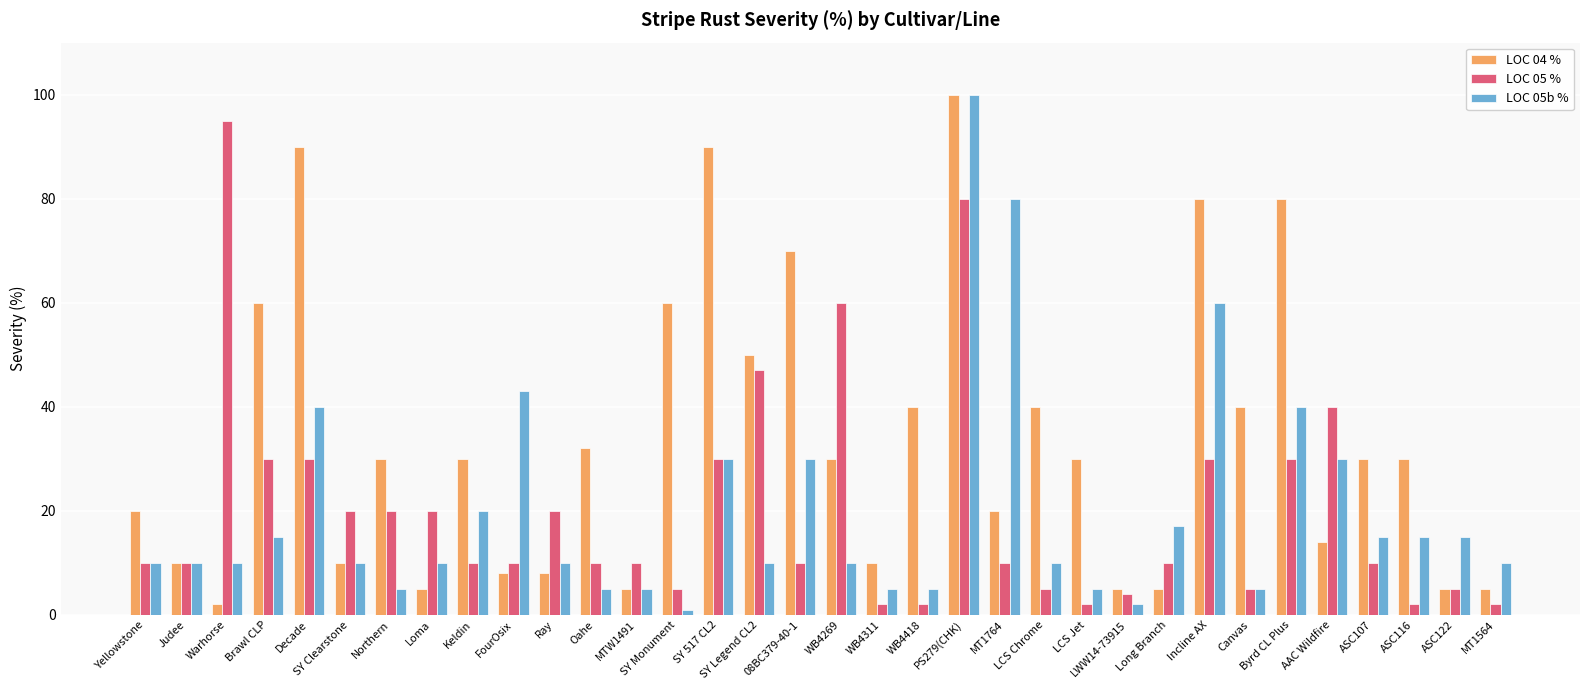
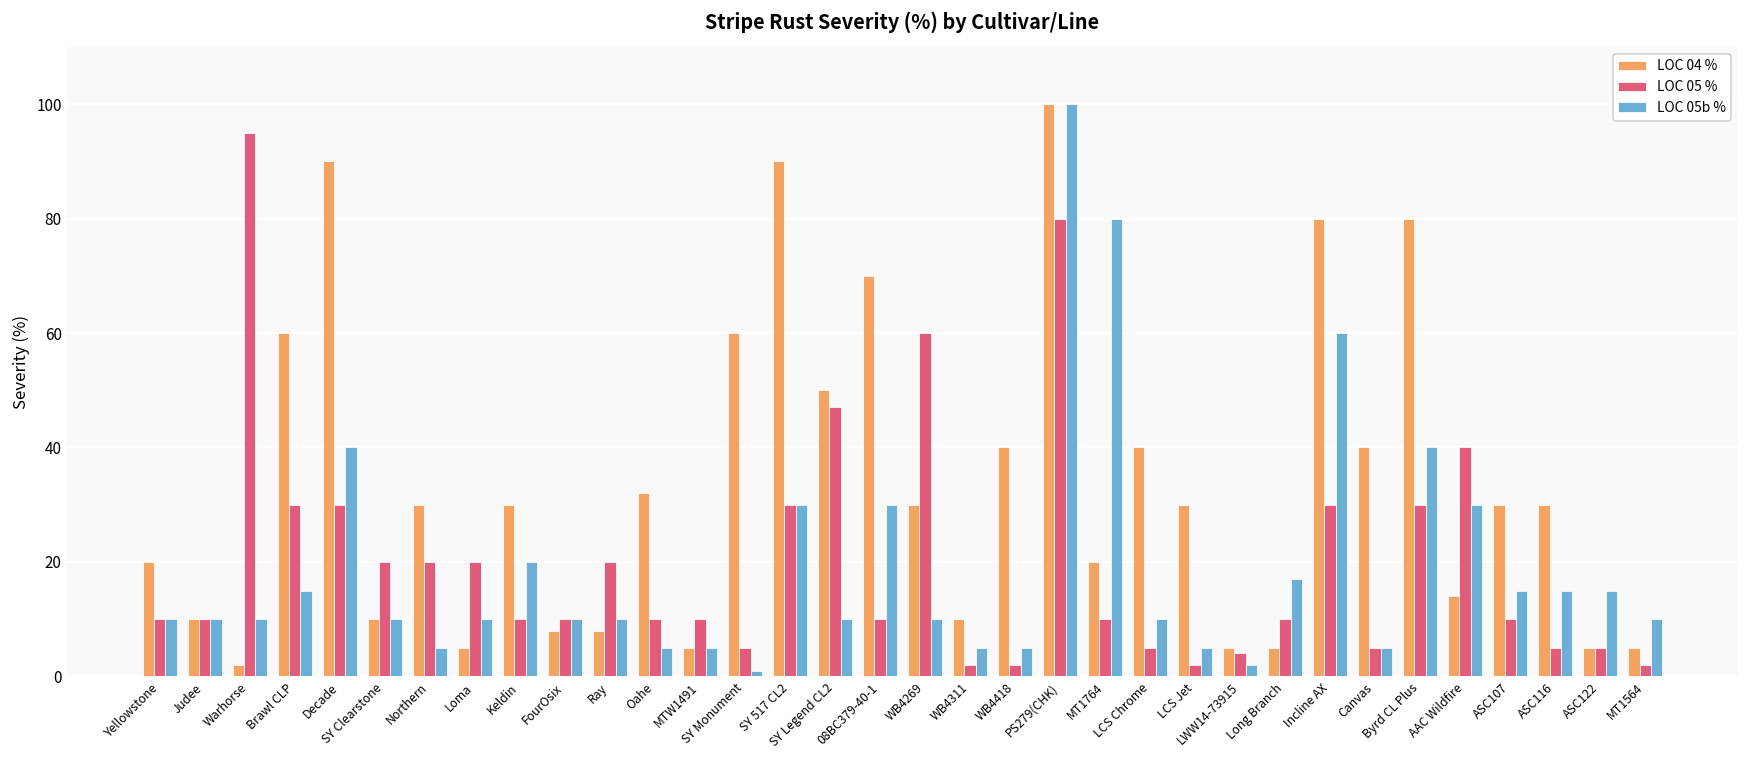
  {
    "LOC 04 %": {
      "Yellowstone": 20,
      "Judee": 10,
      "Warhorse": 2,
      "Brawl CLP": 60,
      "Decade": 90,
      "SY Clearstone": 10,
      "Northern": 30,
      "Loma": 5,
      "Keldin": 30,
      "FourOsix": 8,
      "Ray": 8,
      "Oahe": 32,
      "MTW1491": 5,
      "SY Monument": 60,
      "SY 517 CL2": 90,
      "SY Legend CL2": 50,
      "08BC379-40-1": 70,
      "WB4269": 30,
      "WB4311": 10,
      "WB4418": 40,
      "PS279(CHK)": 100,
      "MT1764": 20,
      "LCS Chrome": 40,
      "LCS Jet": 30,
      "LWW14-73915": 5,
      "Long Branch": 5,
      "Incline AX": 80,
      "Canvas": 40,
      "Byrd CL Plus": 80,
      "AAC Wildfire": 14,
      "ASC107": 30,
      "ASC116": 30,
      "ASC122": 5,
      "MT1564": 5
    },
    "LOC 05 %": {
      "Yellowstone": 10,
      "Judee": 10,
      "Warhorse": 95,
      "Brawl CLP": 30,
      "Decade": 30,
      "SY Clearstone": 20,
      "Northern": 20,
      "Loma": 20,
      "Keldin": 10,
      "FourOsix": 10,
      "Ray": 20,
      "Oahe": 10,
      "MTW1491": 10,
      "SY Monument": 5,
      "SY 517 CL2": 30,
      "SY Legend CL2": 47,
      "08BC379-40-1": 10,
      "WB4269": 60,
      "WB4311": 2,
      "WB4418": 2,
      "PS279(CHK)": 80,
      "MT1764": 10,
      "LCS Chrome": 5,
      "LCS Jet": 2,
      "LWW14-73915": 4,
      "Long Branch": 10,
      "Incline AX": 30,
      "Canvas": 5,
      "Byrd CL Plus": 30,
      "AAC Wildfire": 40,
      "ASC107": 10,
-     "ASC116": 2,
+     "ASC116": 5,
      "ASC122": 5,
      "MT1564": 2
    },
    "LOC 05b %": {
      "Yellowstone": 10,
      "Judee": 10,
      "Warhorse": 10,
      "Brawl CLP": 15,
      "Decade": 40,
      "SY Clearstone": 10,
      "Northern": 5,
      "Loma": 10,
      "Keldin": 20,
-     "FourOsix": 43,
+     "FourOsix": 10,
      "Ray": 10,
      "Oahe": 5,
      "MTW1491": 5,
      "SY Monument": 1,
      "SY 517 CL2": 30,
      "SY Legend CL2": 10,
      "08BC379-40-1": 30,
      "WB4269": 10,
      "WB4311": 5,
      "WB4418": 5,
      "PS279(CHK)": 100,
      "MT1764": 80,
      "LCS Chrome": 10,
      "LCS Jet": 5,
      "LWW14-73915": 2,
      "Long Branch": 17,
      "Incline AX": 60,
      "Canvas": 5,
      "Byrd CL Plus": 40,
      "AAC Wildfire": 30,
      "ASC107": 15,
      "ASC116": 15,
      "ASC122": 15,
      "MT1564": 10
    }
  }
